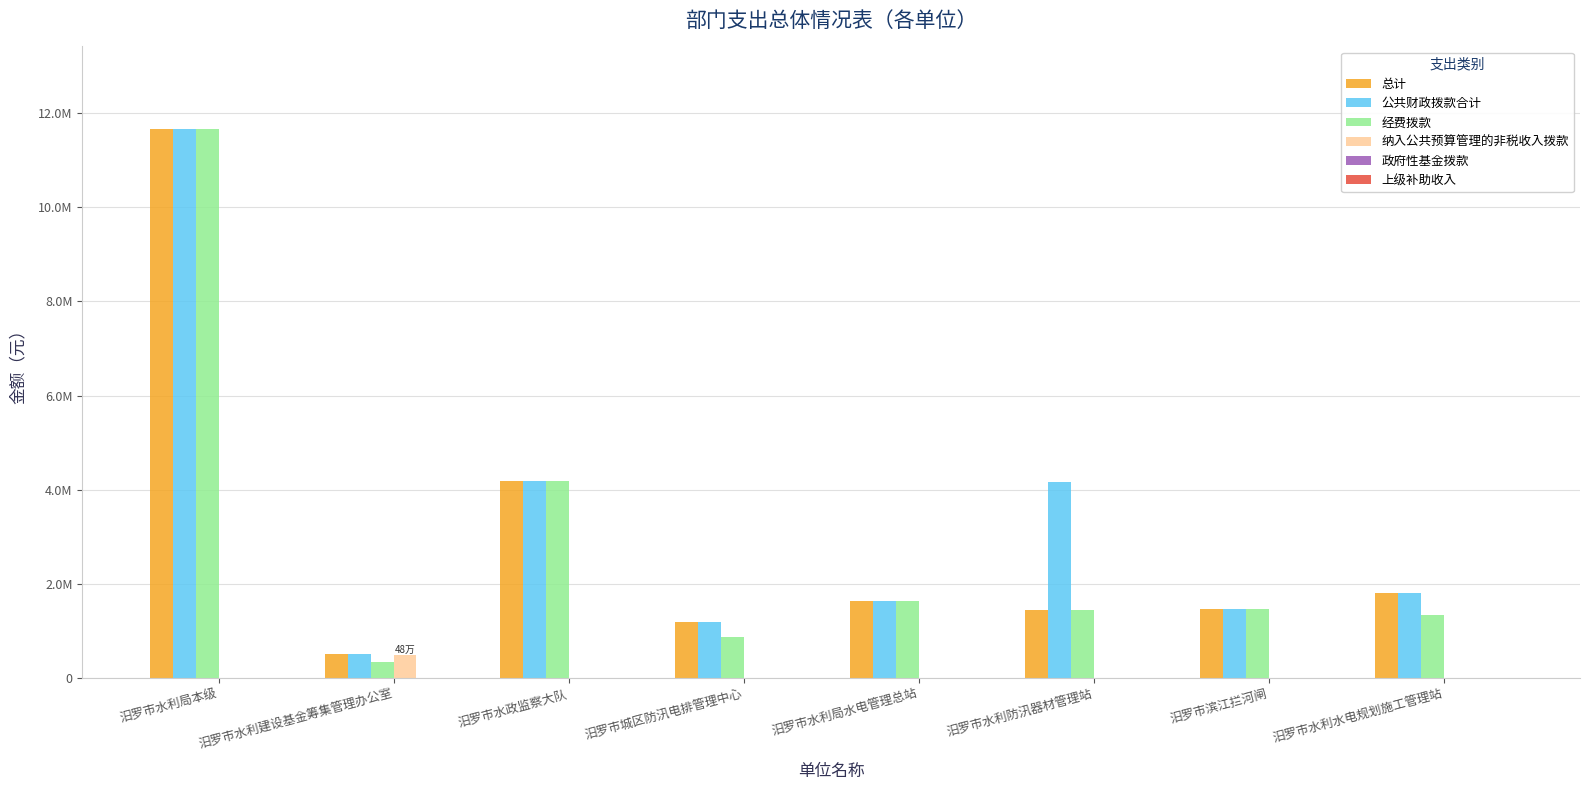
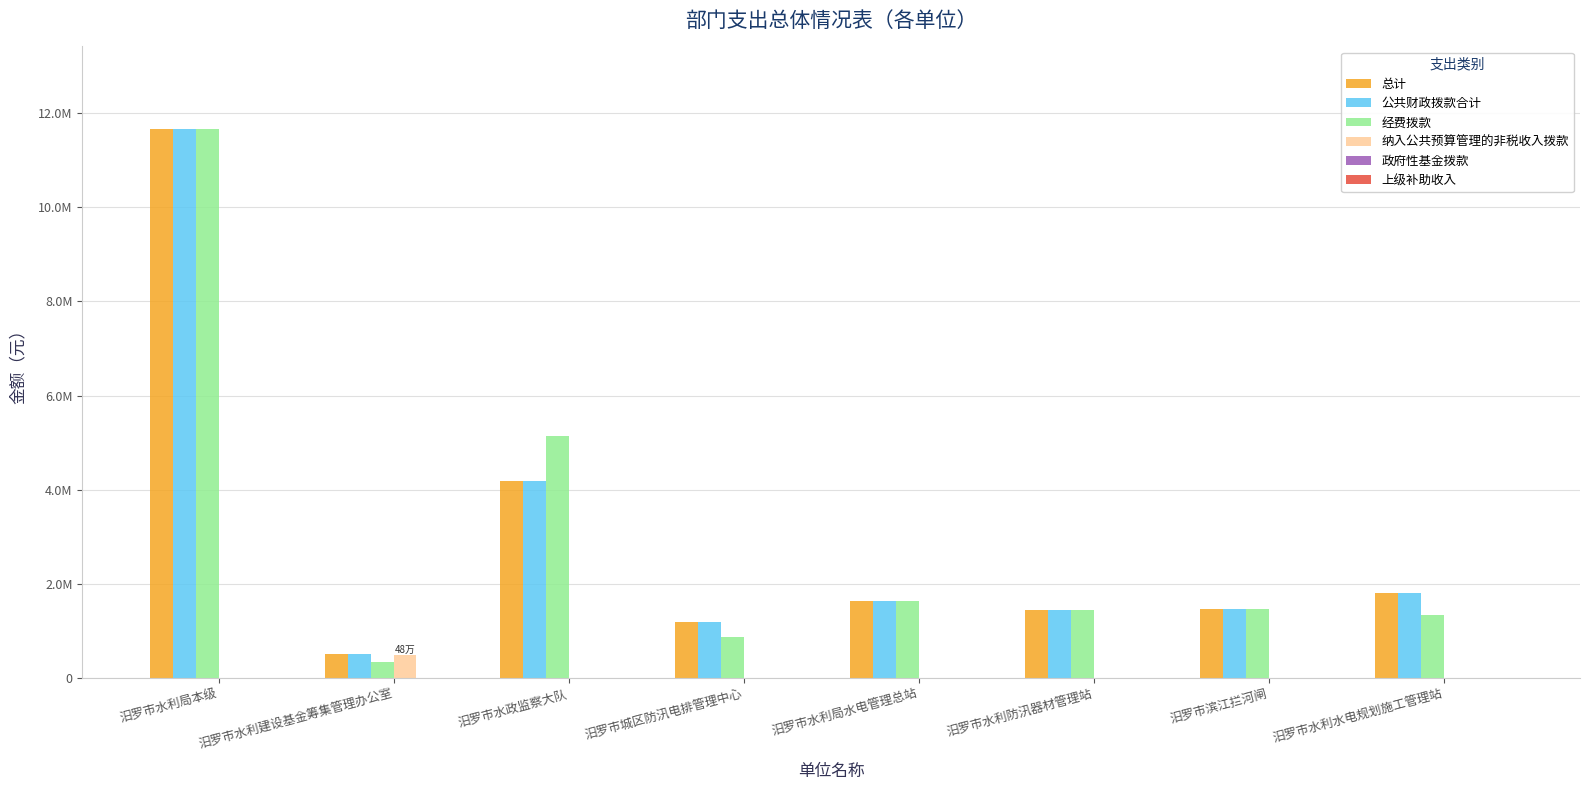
  {
    "总计": {
      "汨罗市水利局本级": 11700000,
      "汨罗市水利建设基金筹集管理办公室": 500000,
      "汨罗市水政监察大队": 4200000,
      "汨罗市城区防汛电排管理中心": 1200000,
      "汨罗市水利局水电管理总站": 1600000,
      "汨罗市水利防汛器材管理站": 1400000,
      "汨罗市滨江拦河闸": 1500000,
      "汨罗市水利水电规划施工管理站": 1800000
    },
    "公共财政拨款合计": {
      "汨罗市水利局本级": 11700000,
      "汨罗市水利建设基金筹集管理办公室": 500000,
      "汨罗市水政监察大队": 4200000,
      "汨罗市城区防汛电排管理中心": 1200000,
      "汨罗市水利局水电管理总站": 1600000,
-     "汨罗市水利防汛器材管理站": 4200000,
+     "汨罗市水利防汛器材管理站": 1400000,
      "汨罗市滨江拦河闸": 1500000,
      "汨罗市水利水电规划施工管理站": 1800000
    },
    "经费拨款": {
      "汨罗市水利局本级": 11700000,
      "汨罗市水利建设基金筹集管理办公室": 300000,
-     "汨罗市水政监察大队": 4200000,
+     "汨罗市水政监察大队": 5100000,
      "汨罗市城区防汛电排管理中心": 900000,
      "汨罗市水利局水电管理总站": 1600000,
      "汨罗市水利防汛器材管理站": 1400000,
      "汨罗市滨江拦河闸": 1500000,
      "汨罗市水利水电规划施工管理站": 1300000
    },
    "纳入公共预算管理的非税收入拨款": {
      "汨罗市水利局本级": 0,
      "汨罗市水政监察大队": 0,
      "汨罗市城区防汛电排管理中心": 0,
      "汨罗市水利局水电管理总站": 0,
      "汨罗市水利防汛器材管理站": 0,
      "汨罗市滨江拦河闸": 0,
      "汨罗市水利水电规划施工管理站": 0
    },
    "政府性基金拨款": {
      "汨罗市水利局本级": 0,
      "汨罗市水利建设基金筹集管理办公室": 0,
      "汨罗市水政监察大队": 0,
      "汨罗市城区防汛电排管理中心": 0,
      "汨罗市水利局水电管理总站": 0,
      "汨罗市水利防汛器材管理站": 0,
      "汨罗市滨江拦河闸": 0,
      "汨罗市水利水电规划施工管理站": 0
    },
    "上级补助收入": {
      "汨罗市水利局本级": 0,
      "汨罗市水利建设基金筹集管理办公室": 0,
      "汨罗市水政监察大队": 0,
      "汨罗市城区防汛电排管理中心": 0,
      "汨罗市水利局水电管理总站": 0,
      "汨罗市水利防汛器材管理站": 0,
      "汨罗市滨江拦河闸": 0,
      "汨罗市水利水电规划施工管理站": 0
    }
  }
